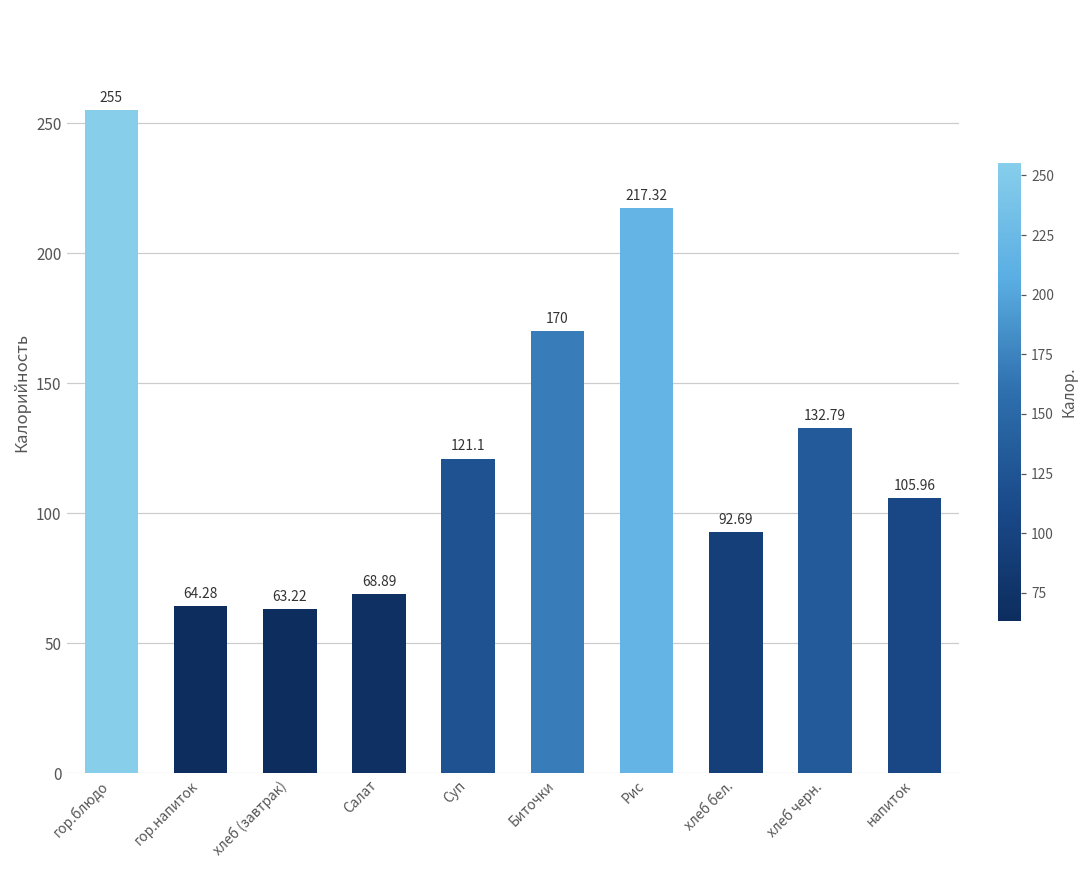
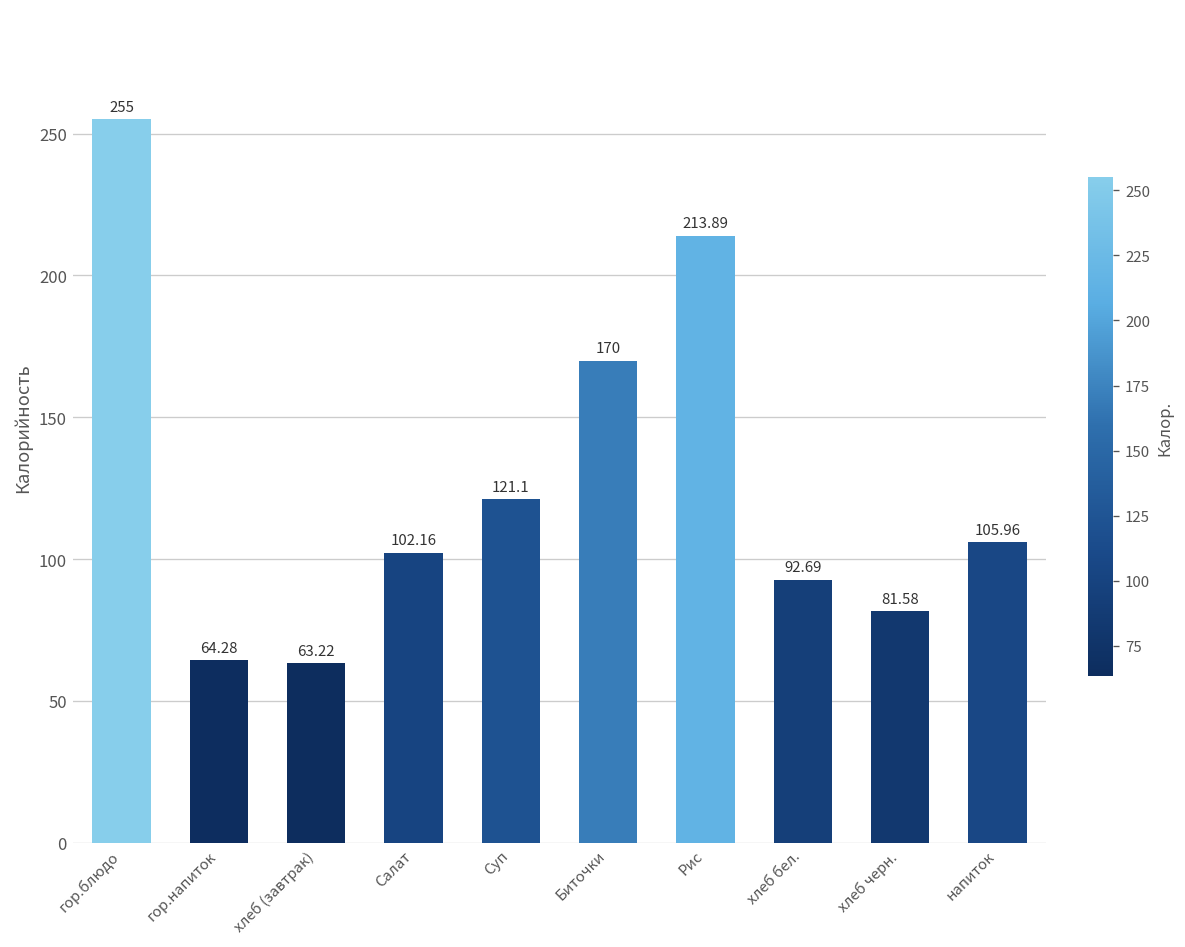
  {
    "гор.блюдо": 255,
    "гор.напиток": 64.28,
    "хлеб (завтрак)": 63.22,
-   "Салат": 68.89,
+   "Салат": 102.16,
    "Суп": 121.1,
    "Биточки": 170,
-   "Рис": 217.32,
+   "Рис": 213.89,
    "хлеб бел.": 92.69,
-   "хлеб черн.": 132.79,
+   "хлеб черн.": 81.58,
    "напиток": 105.96
  }
